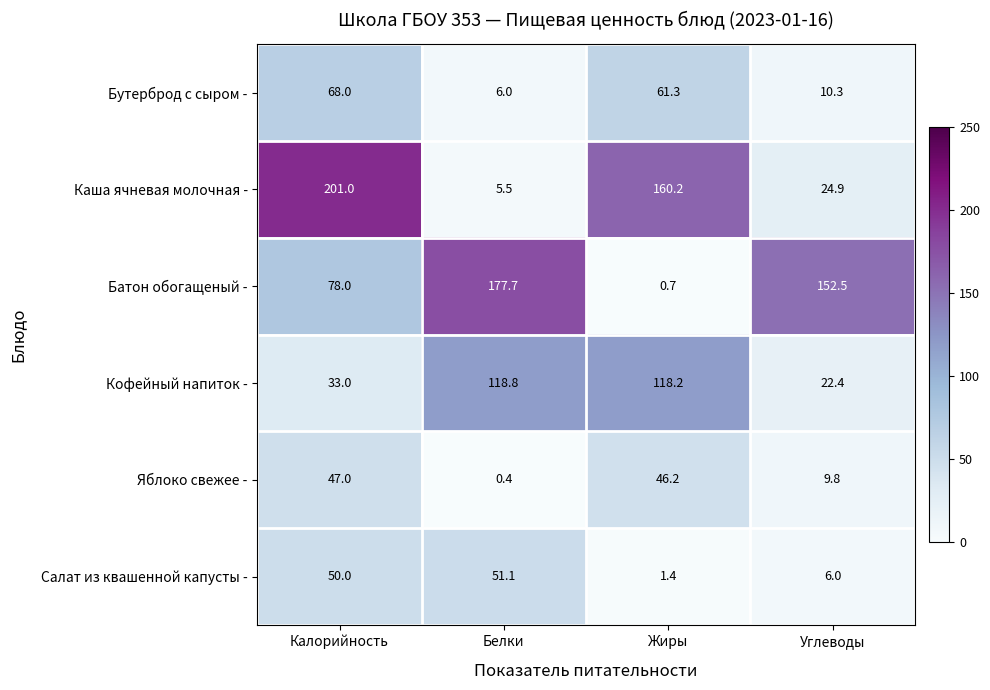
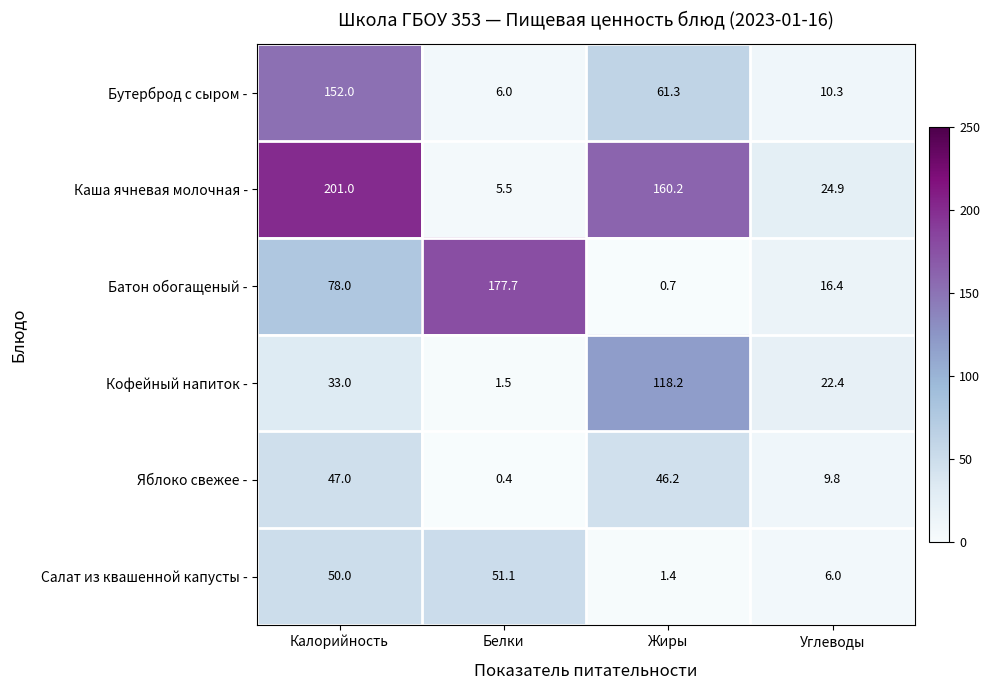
  {
    "Бутерброд с сыром -": {
-     "Калорийность": 68.0,
+     "Калорийность": 152.0,
      "Белки": 6.0,
      "Жиры": 61.3,
      "Углеводы": 10.3
    },
    "Каша ячневая молочная -": {
      "Калорийность": 201.0,
      "Белки": 5.5,
      "Жиры": 160.2,
      "Углеводы": 24.9
    },
    "Батон обогащеный -": {
      "Калорийность": 78.0,
      "Белки": 177.7,
      "Жиры": 0.7,
-     "Углеводы": 152.5
+     "Углеводы": 16.4
    },
    "Кофейный напиток -": {
      "Калорийность": 33.0,
-     "Белки": 118.8,
+     "Белки": 1.5,
      "Жиры": 118.2,
      "Углеводы": 22.4
    },
    "Яблоко свежее -": {
      "Калорийность": 47.0,
      "Белки": 0.4,
      "Жиры": 46.2,
      "Углеводы": 9.8
    },
    "Салат из квашенной капусты -": {
      "Калорийность": 50.0,
      "Белки": 51.1,
      "Жиры": 1.4,
      "Углеводы": 6.0
    }
  }
